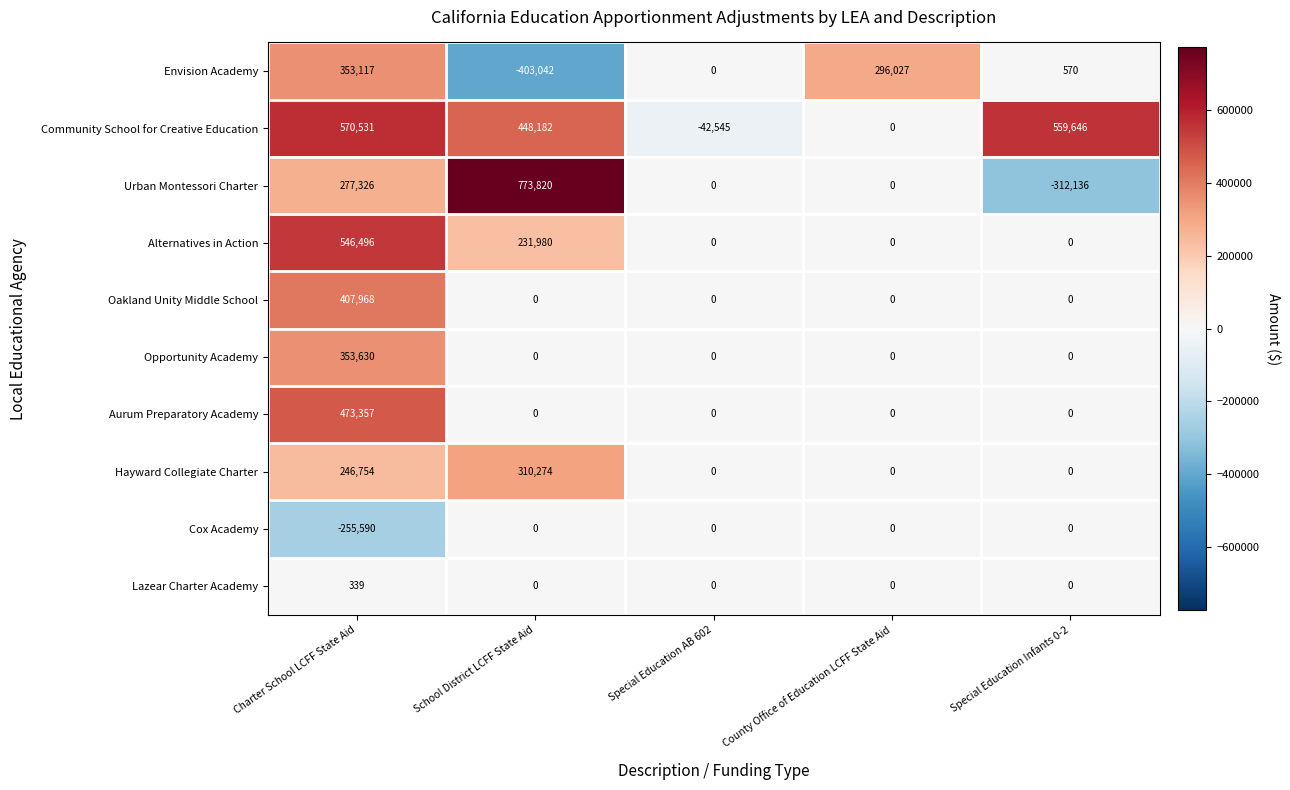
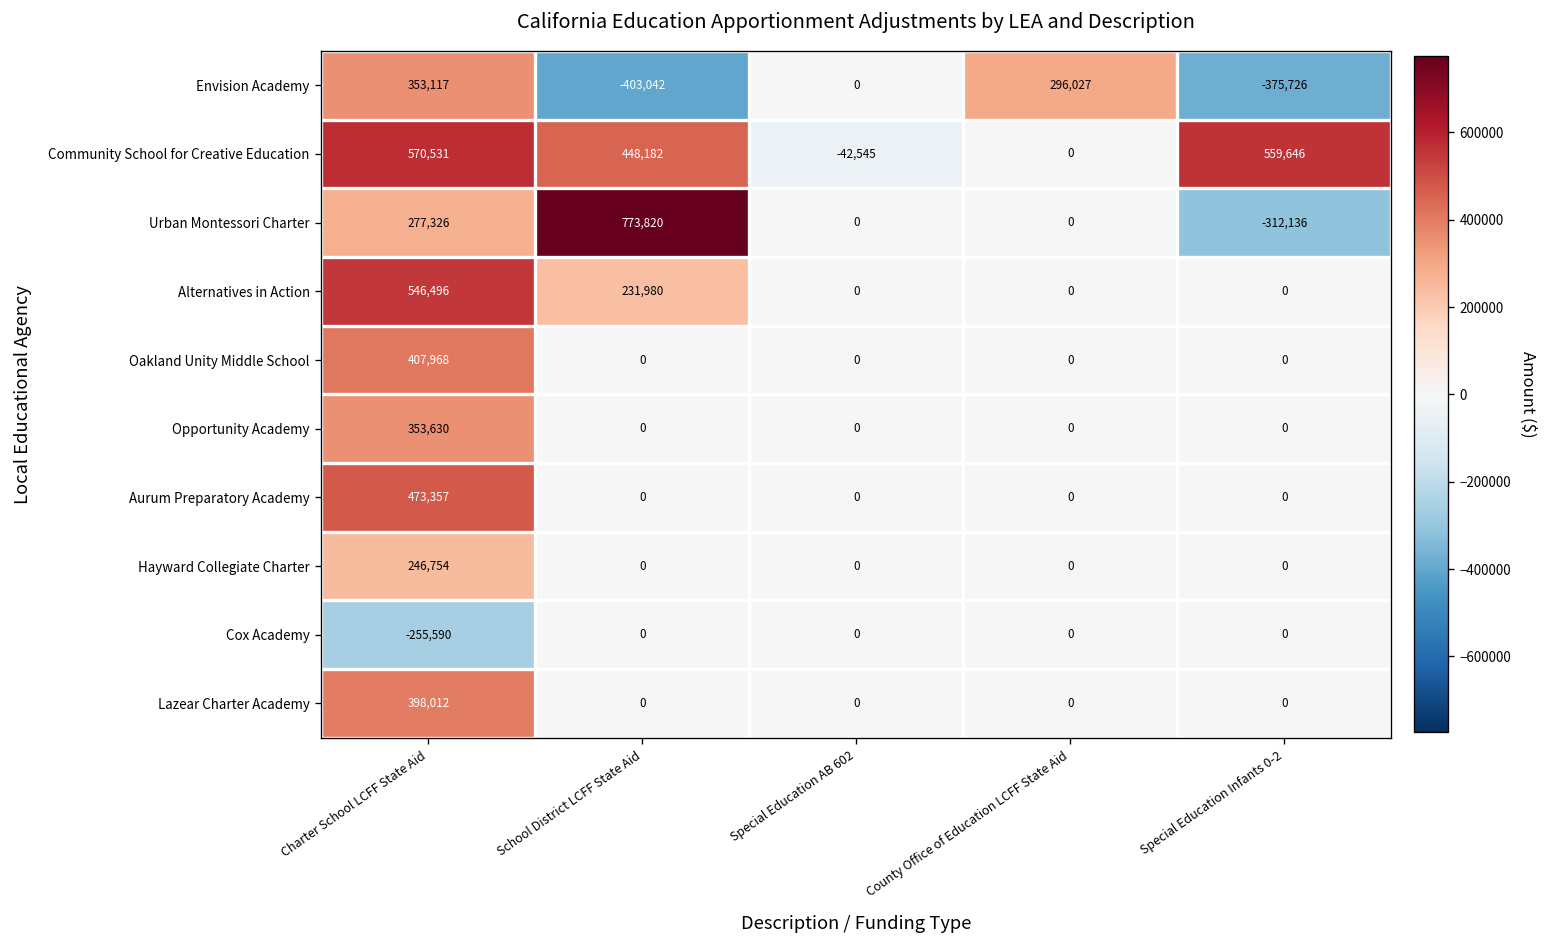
  {
    "Envision Academy": {
      "Charter School LCFF State Aid": "353,117",
      "School District LCFF State Aid": "-403,042",
      "Special Education AB 602": "0",
      "County Office of Education LCFF State Aid": "296,027",
-     "Special Education Infants 0-2": "570"
+     "Special Education Infants 0-2": "-375,726"
    },
    "Community School for Creative Education": {
      "Charter School LCFF State Aid": "570,531",
      "School District LCFF State Aid": "448,182",
      "Special Education AB 602": "-42,545",
      "County Office of Education LCFF State Aid": "0",
      "Special Education Infants 0-2": "559,646"
    },
    "Urban Montessori Charter": {
      "Charter School LCFF State Aid": "277,326",
      "School District LCFF State Aid": "773,820",
      "Special Education AB 602": "0",
      "County Office of Education LCFF State Aid": "0",
      "Special Education Infants 0-2": "-312,136"
    },
    "Alternatives in Action": {
      "Charter School LCFF State Aid": "546,496",
      "School District LCFF State Aid": "231,980",
      "Special Education AB 602": "0",
      "County Office of Education LCFF State Aid": "0",
      "Special Education Infants 0-2": "0"
    },
    "Oakland Unity Middle School": {
      "Charter School LCFF State Aid": "407,968",
      "School District LCFF State Aid": "0",
      "Special Education AB 602": "0",
      "County Office of Education LCFF State Aid": "0",
      "Special Education Infants 0-2": "0"
    },
    "Opportunity Academy": {
      "Charter School LCFF State Aid": "353,630",
      "School District LCFF State Aid": "0",
      "Special Education AB 602": "0",
      "County Office of Education LCFF State Aid": "0",
      "Special Education Infants 0-2": "0"
    },
    "Aurum Preparatory Academy": {
      "Charter School LCFF State Aid": "473,357",
      "School District LCFF State Aid": "0",
      "Special Education AB 602": "0",
      "County Office of Education LCFF State Aid": "0",
      "Special Education Infants 0-2": "0"
    },
    "Hayward Collegiate Charter": {
      "Charter School LCFF State Aid": "246,754",
-     "School District LCFF State Aid": "310,274",
+     "School District LCFF State Aid": "0",
      "Special Education AB 602": "0",
      "County Office of Education LCFF State Aid": "0",
      "Special Education Infants 0-2": "0"
    },
    "Cox Academy": {
      "Charter School LCFF State Aid": "-255,590",
      "School District LCFF State Aid": "0",
      "Special Education AB 602": "0",
      "County Office of Education LCFF State Aid": "0",
      "Special Education Infants 0-2": "0"
    },
    "Lazear Charter Academy": {
-     "Charter School LCFF State Aid": "339",
+     "Charter School LCFF State Aid": "398,012",
      "School District LCFF State Aid": "0",
      "Special Education AB 602": "0",
      "County Office of Education LCFF State Aid": "0",
      "Special Education Infants 0-2": "0"
    }
  }
